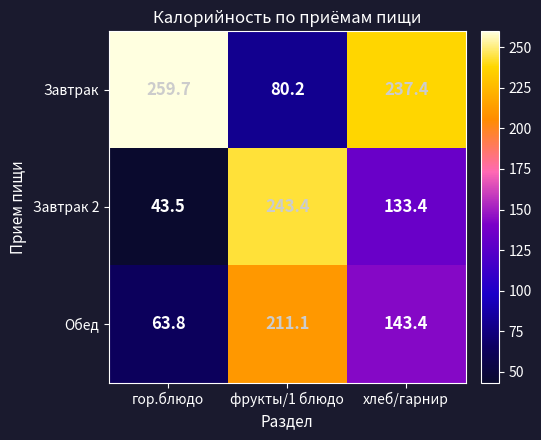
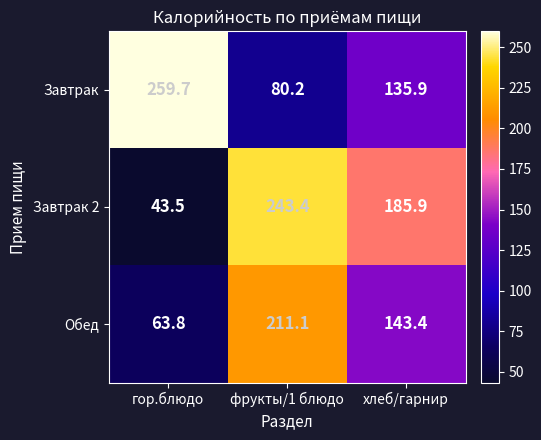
  {
    "Завтрак": {
      "гор.блюдо": 259.7,
      "фрукты/1 блюдо": 80.2,
-     "хлеб/гарнир": 237.4
+     "хлеб/гарнир": 135.9
    },
    "Завтрак 2": {
      "гор.блюдо": 43.5,
      "фрукты/1 блюдо": 243.4,
-     "хлеб/гарнир": 133.4
+     "хлеб/гарнир": 185.9
    },
    "Обед": {
      "гор.блюдо": 63.8,
      "фрукты/1 блюдо": 211.1,
      "хлеб/гарнир": 143.4
    }
  }
